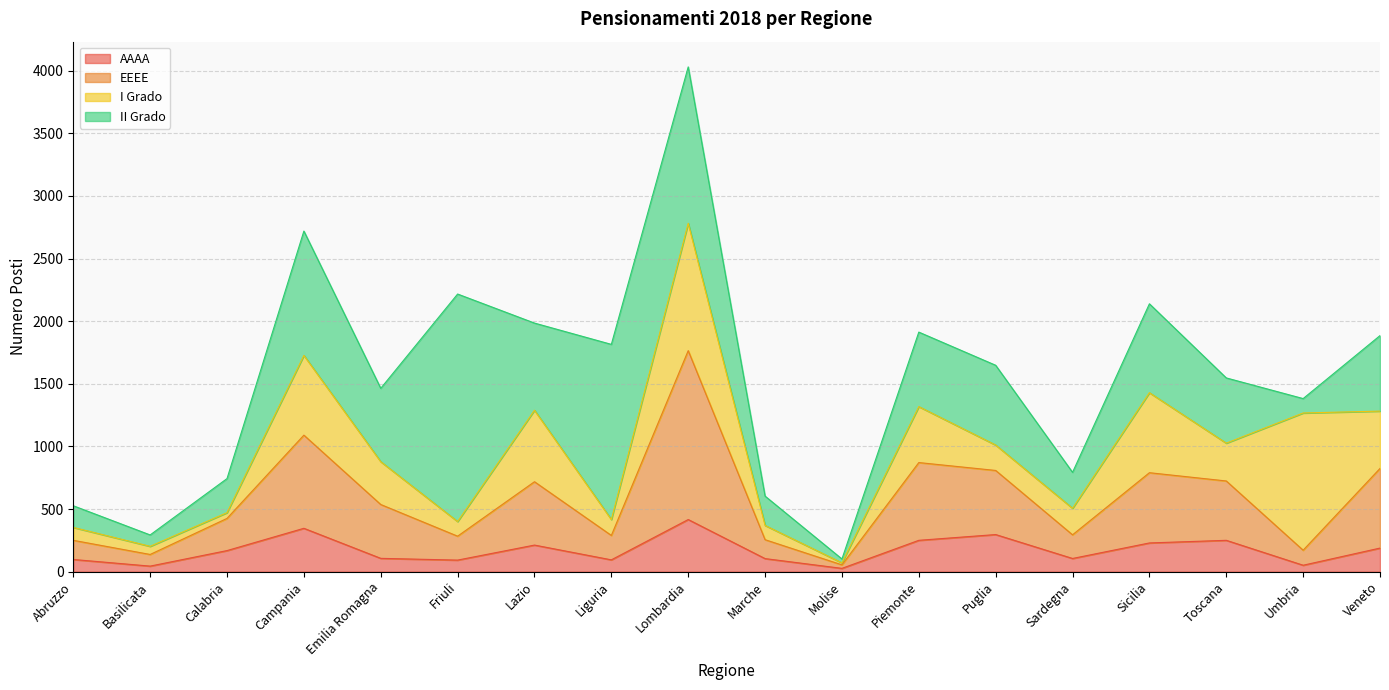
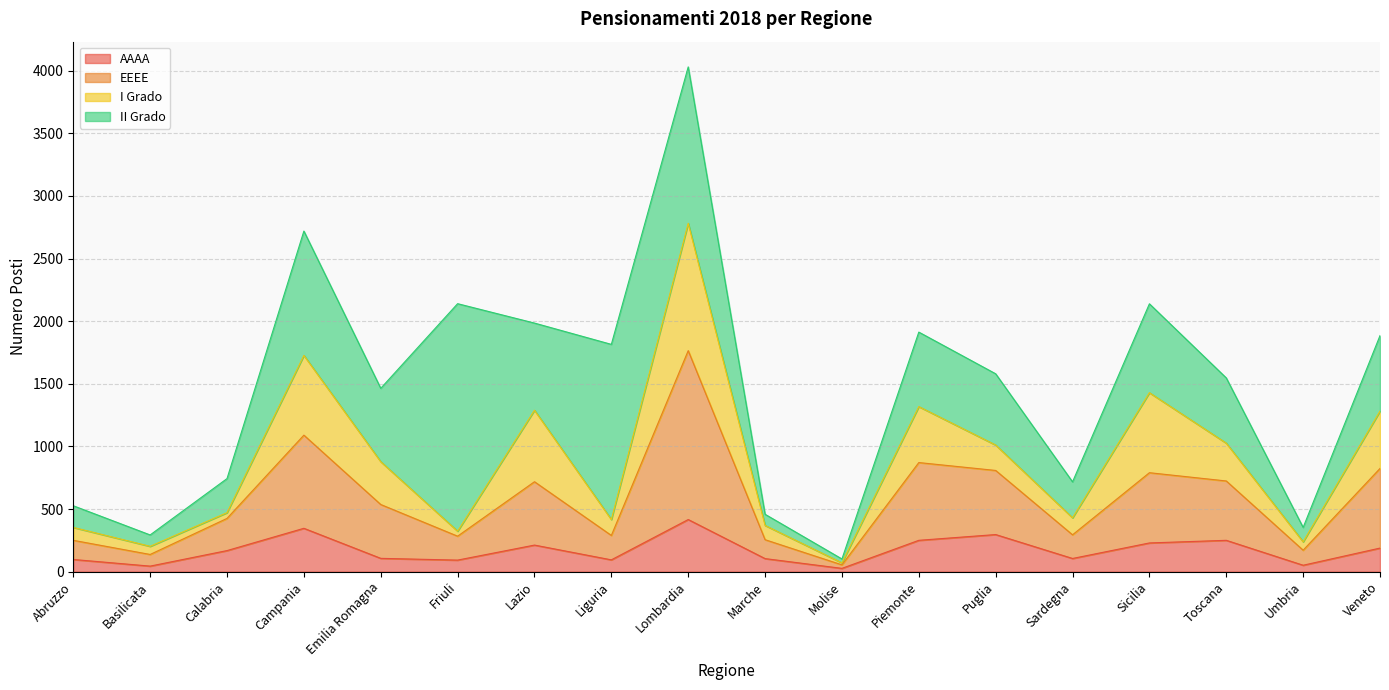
  {
    "I Grado": {
      "Abruzzo": 100,
      "Basilicata": 70,
      "Calabria": 50,
      "Campania": 640,
      "Emilia Romagna": 340,
-     "Friuli": 120,
+     "Friuli": 40,
      "Lazio": 570,
      "Liguria": 130,
      "Lombardia": 1020,
      "Marche": 110,
      "Piemonte": 450,
      "Puglia": 200,
-     "Sardegna": 210,
+     "Sardegna": 140,
      "Sicilia": 640,
      "Toscana": 300,
-     "Umbria": 1100,
+     "Umbria": 70,
      "Veneto": 460
    },
    "II Grado": {
      "Abruzzo": 170,
      "Basilicata": 90,
      "Calabria": 270,
      "Campania": 990,
      "Emilia Romagna": 590,
      "Friuli": 1820,
      "Lazio": 700,
      "Liguria": 1400,
      "Lombardia": 1250,
-     "Marche": 230,
+     "Marche": 90,
      "Molise": 30,
      "Piemonte": 600,
-     "Puglia": 640,
+     "Puglia": 570,
      "Sardegna": 290,
      "Sicilia": 710,
      "Toscana": 520,
      "Umbria": 120,
      "Veneto": 600
    }
  }
